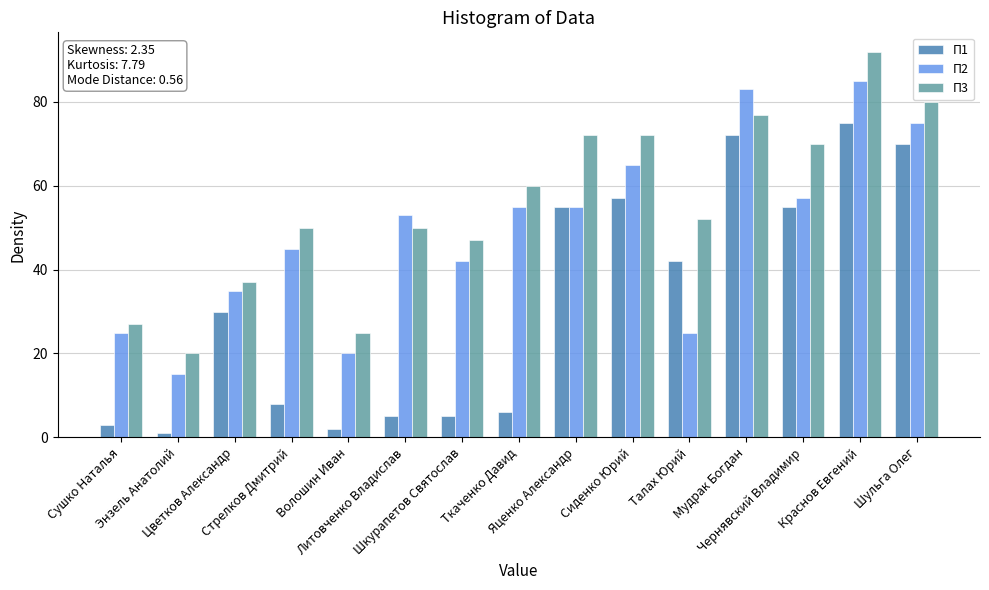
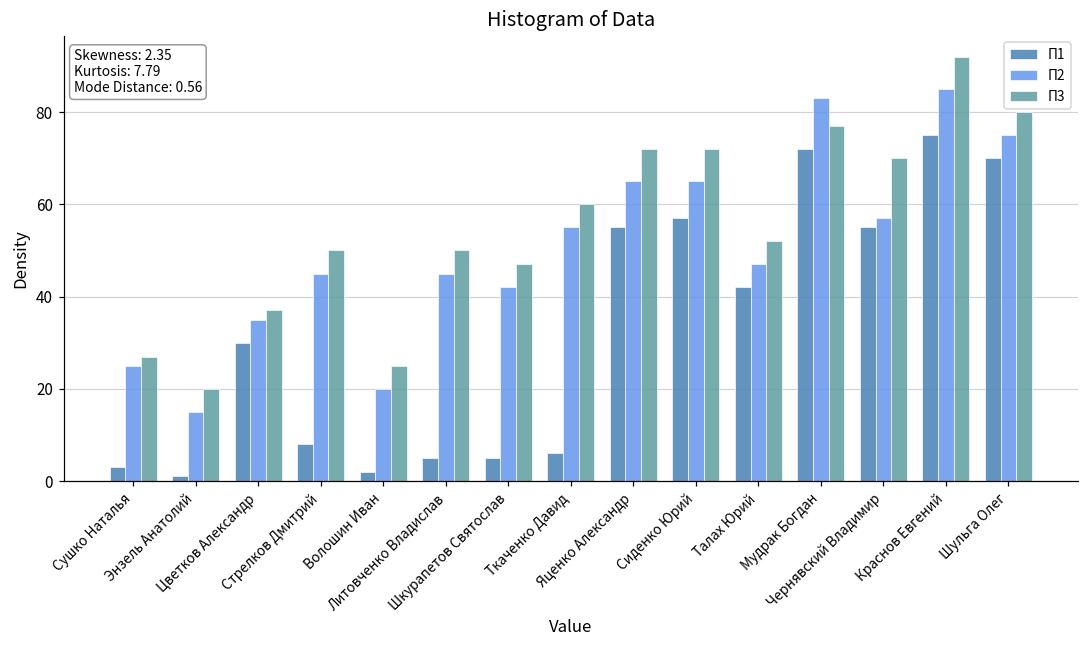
  {
    "П2": {
      "Сушко Наталья": 25,
      "Энзель Анатолий": 15,
      "Цветков Александр": 35,
      "Стрелков Дмитрий": 45,
      "Волошин Иван": 20,
-     "Литовченко Владислав": 53,
+     "Литовченко Владислав": 45,
      "Шкурапетов Святослав": 42,
      "Ткаченко Давид": 55,
-     "Яценко Александр": 55,
+     "Яценко Александр": 65,
      "Сиденко Юрий": 65,
-     "Талах Юрий": 25,
+     "Талах Юрий": 47,
      "Мудрак Богдан": 83,
      "Чернявский Владимир": 57,
      "Краснов Евгений": 85,
      "Шульга Олег": 75
    }
  }
